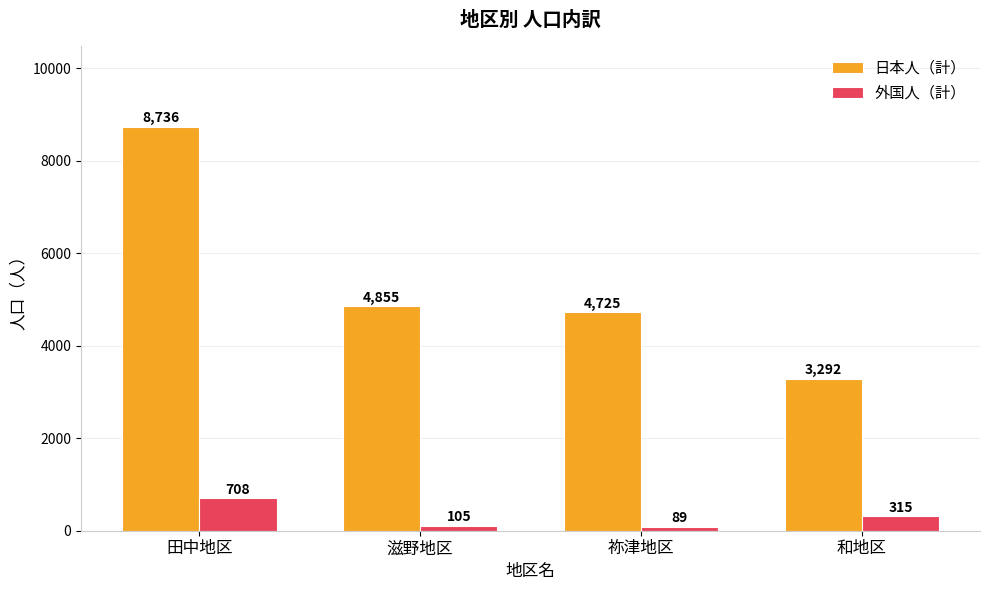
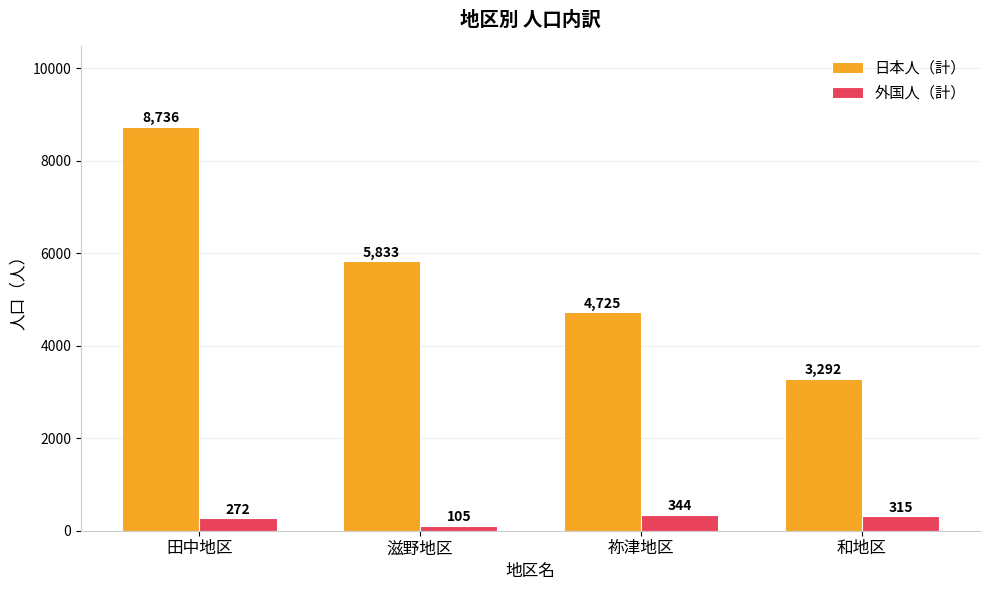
  {
    "日本人（計）": {
      "田中地区": "8,736",
-     "滋野地区": "4,855",
+     "滋野地区": "5,833",
      "祢津地区": "4,725",
      "和地区": "3,292"
    },
    "外国人（計）": {
-     "田中地区": "708",
+     "田中地区": "272",
      "滋野地区": "105",
-     "祢津地区": "89",
+     "祢津地区": "344",
      "和地区": "315"
    }
  }
